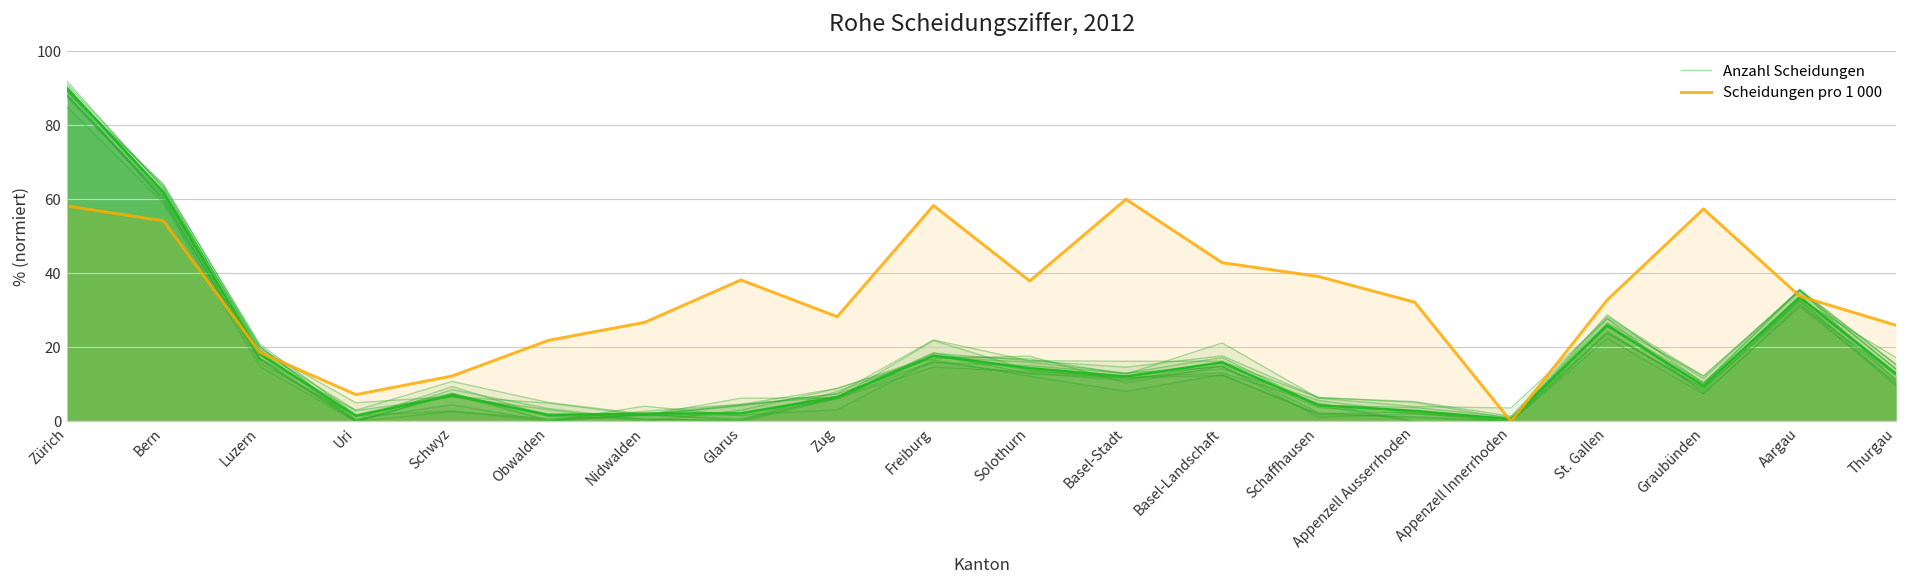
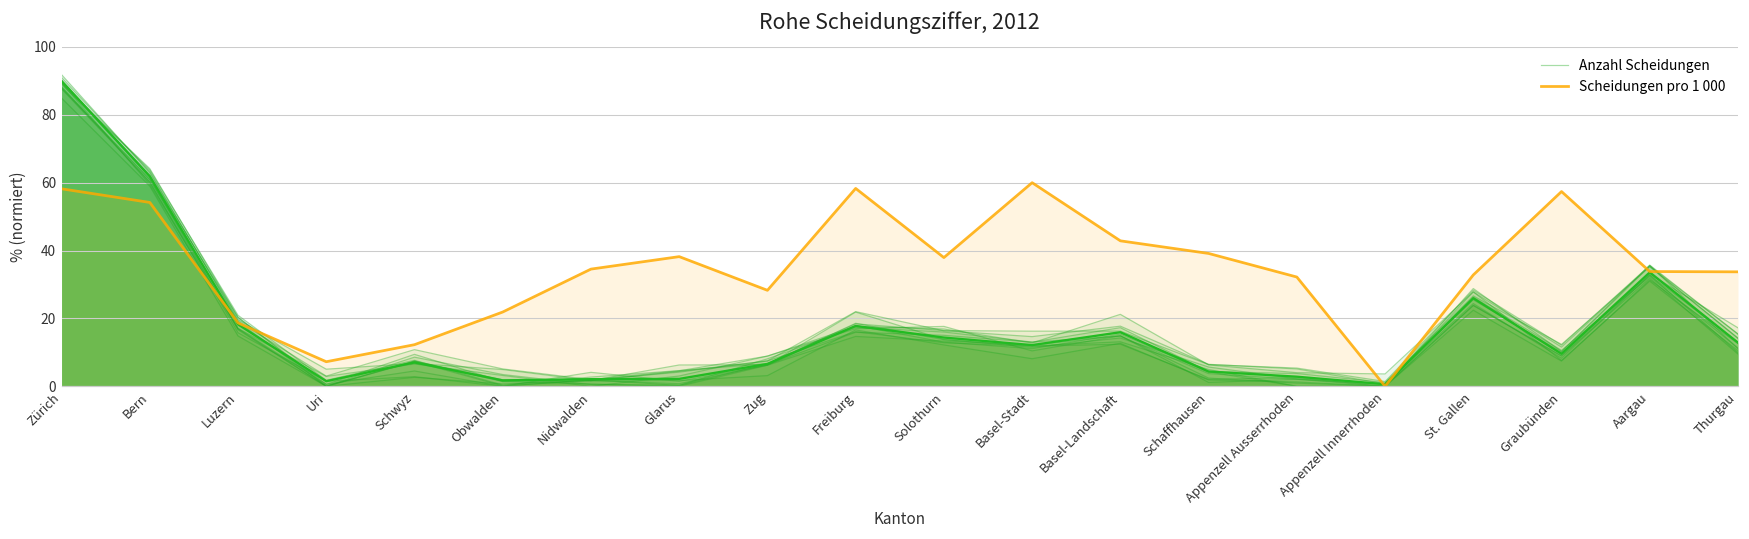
  {
    "Scheidungen pro 1 000": {
      "Zürich": 58,
      "Bern": 54,
      "Uri": 7,
      "Schwyz": 12,
      "Obwalden": 22,
-     "Nidwalden": 27,
+     "Nidwalden": 35,
      "Glarus": 38,
      "Zug": 28,
      "Freiburg": 58,
      "Solothurn": 38,
      "Basel-Stadt": 60,
      "Basel-Landschaft": 43,
      "Schaffhausen": 39,
      "Appenzell Ausserrhoden": 32,
      "St. Gallen": 33,
      "Graubünden": 57,
-     "Thurgau": 26
+     "Thurgau": 34
    }
  }
